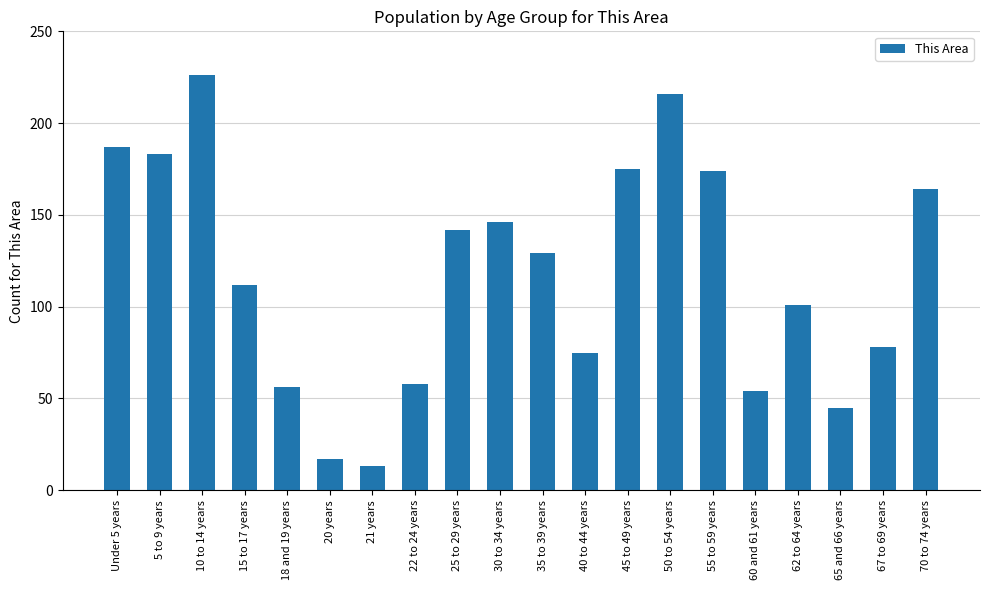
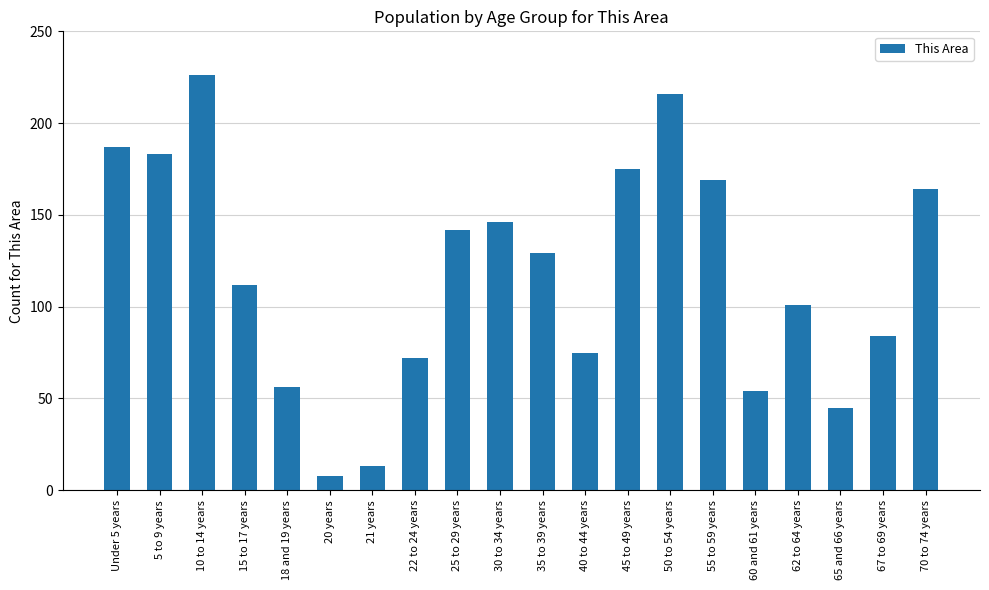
  {
    "Under 5 years": 187,
    "5 to 9 years": 183,
    "10 to 14 years": 226,
    "15 to 17 years": 112,
    "18 and 19 years": 56,
-   "20 years": 17,
+   "20 years": 8,
    "21 years": 13,
-   "22 to 24 years": 58,
+   "22 to 24 years": 72,
    "25 to 29 years": 142,
    "30 to 34 years": 146,
    "35 to 39 years": 129,
    "40 to 44 years": 75,
    "45 to 49 years": 175,
    "50 to 54 years": 216,
-   "55 to 59 years": 174,
+   "55 to 59 years": 169,
    "60 and 61 years": 54,
    "62 to 64 years": 101,
    "65 and 66 years": 45,
-   "67 to 69 years": 78,
+   "67 to 69 years": 84,
    "70 to 74 years": 164
  }
